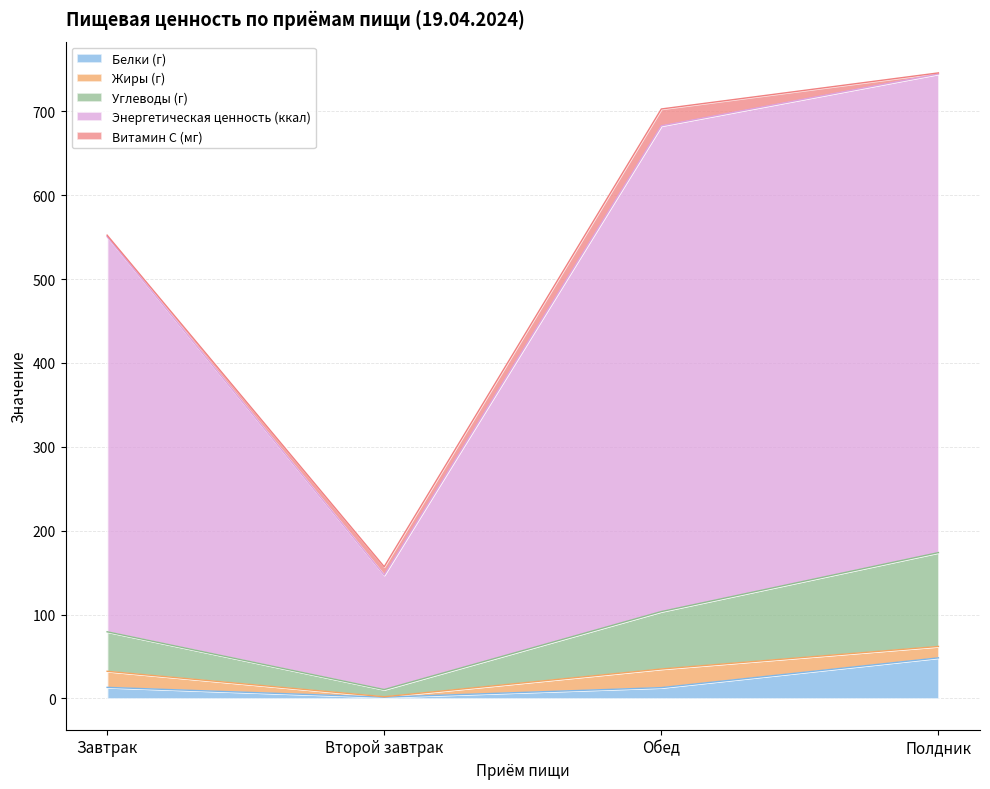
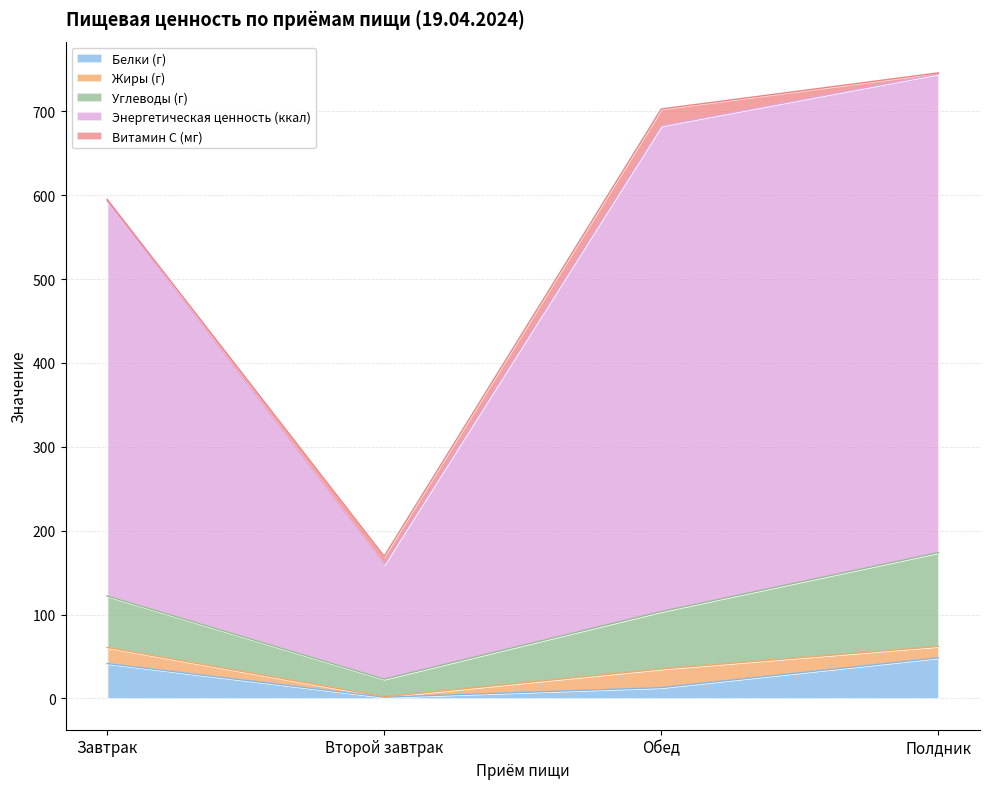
  {
    "Белки (г)": {
-     "Завтрак": 10,
+     "Завтрак": 40,
      "Обед": 10,
      "Полдник": 50
    },
    "Углеводы (г)": {
-     "Завтрак": 50,
-     "Второй завтрак": 10,
+     "Завтрак": 60,
+     "Второй завтрак": 20,
      "Обед": 70,
      "Полдник": 110
    },
    "Энергетическая ценность (ккал)": {
      "Второй завтрак": 140,
      "Обед": 580
    }
  }
